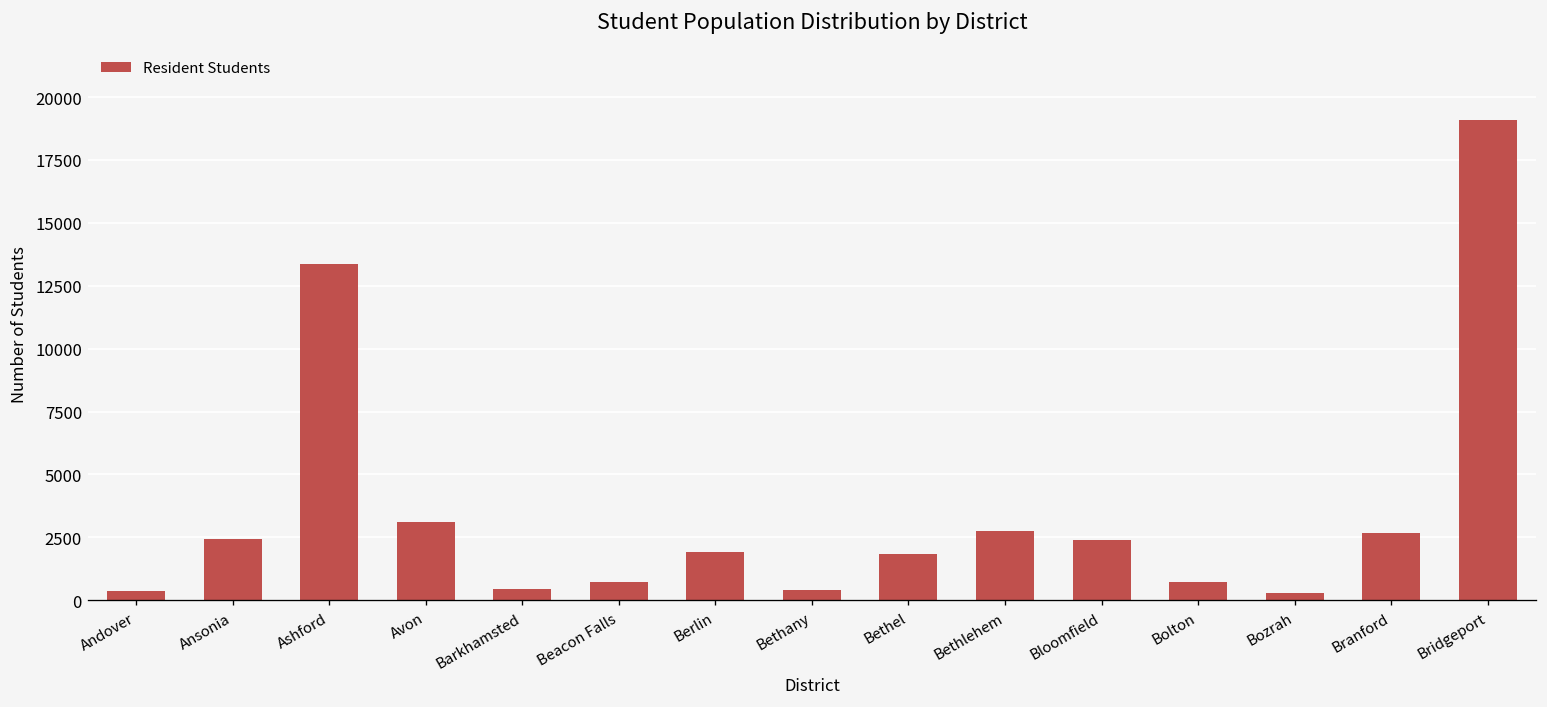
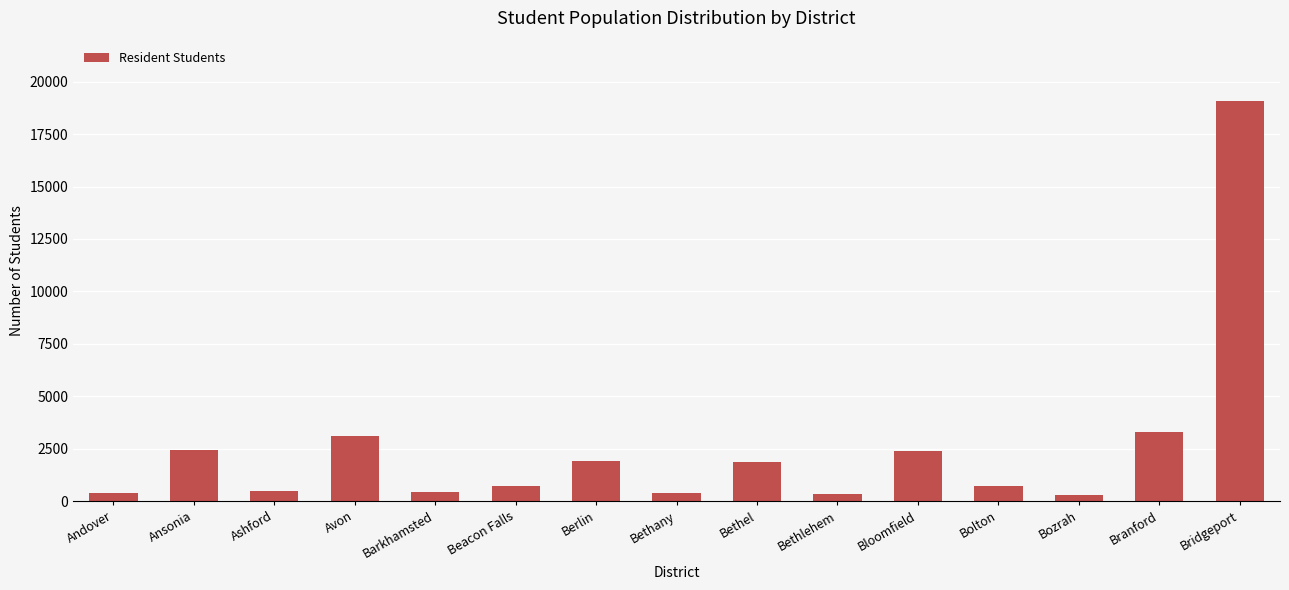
  {
    "Andover": 400,
    "Ansonia": 2400,
-   "Ashford": 13300,
+   "Ashford": 500,
    "Avon": 3100,
    "Barkhamsted": 400,
    "Beacon Falls": 700,
    "Berlin": 1900,
    "Bethany": 400,
    "Bethel": 1800,
-   "Bethlehem": 2800,
+   "Bethlehem": 400,
    "Bloomfield": 2400,
    "Bolton": 700,
    "Bozrah": 300,
-   "Branford": 2700,
+   "Branford": 3300,
    "Bridgeport": 19100
  }
